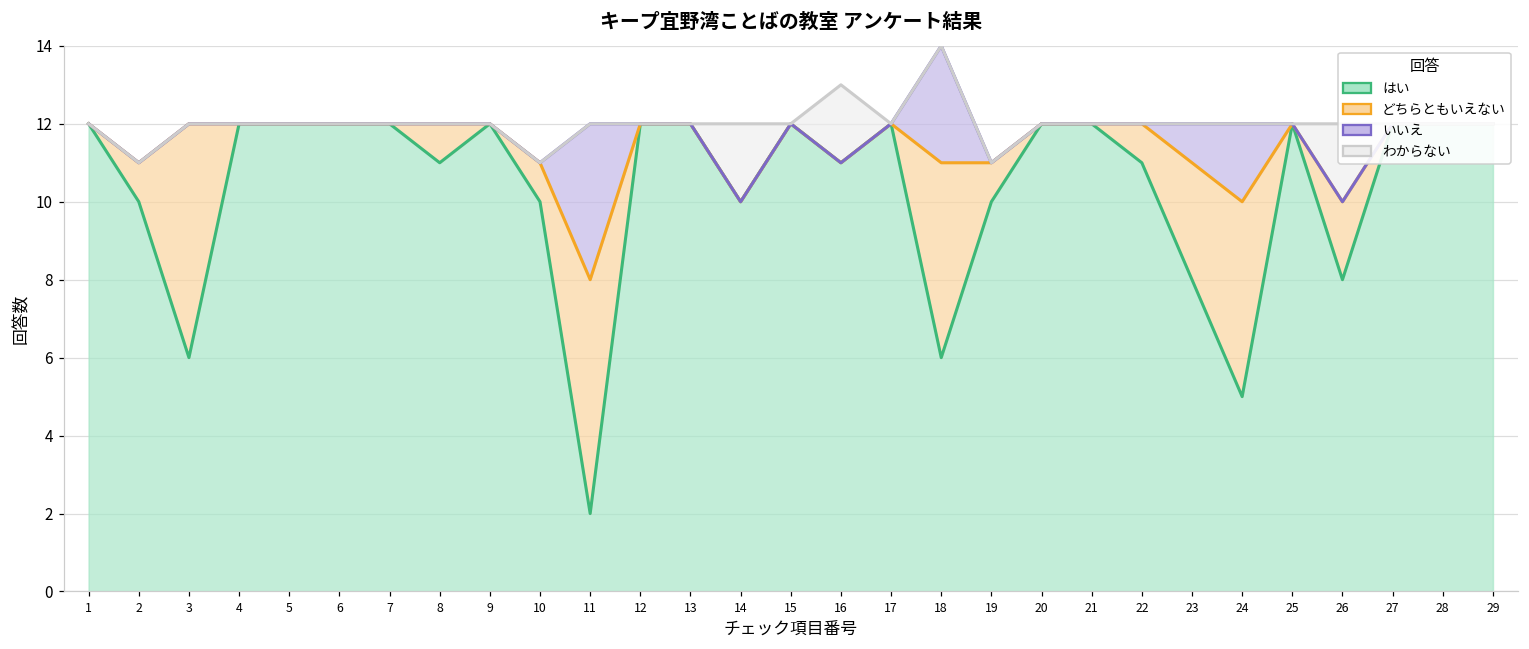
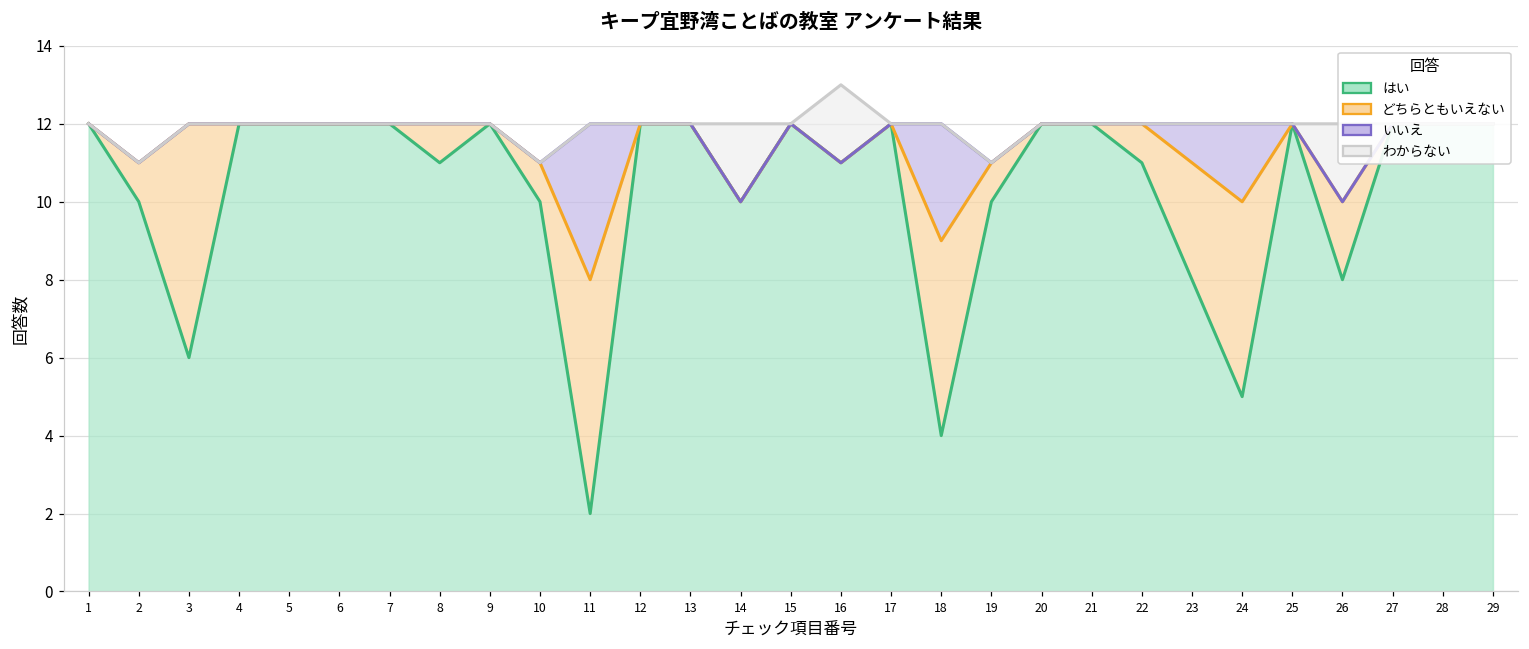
  {
    "はい": {
      "2": 10,
      "3": 6,
      "8": 11,
      "10": 10,
      "11": 2,
-     "18": 6,
+     "18": 4,
      "19": 10,
      "22": 11,
      "23": 8,
      "24": 5,
      "26": 8
    },
    "どちらともいえない": {
      "11": 6,
      "18": 5,
      "23": 3,
      "24": 5
    },
    "わからない": {
      "14": 2,
      "16": 2
    }
  }
